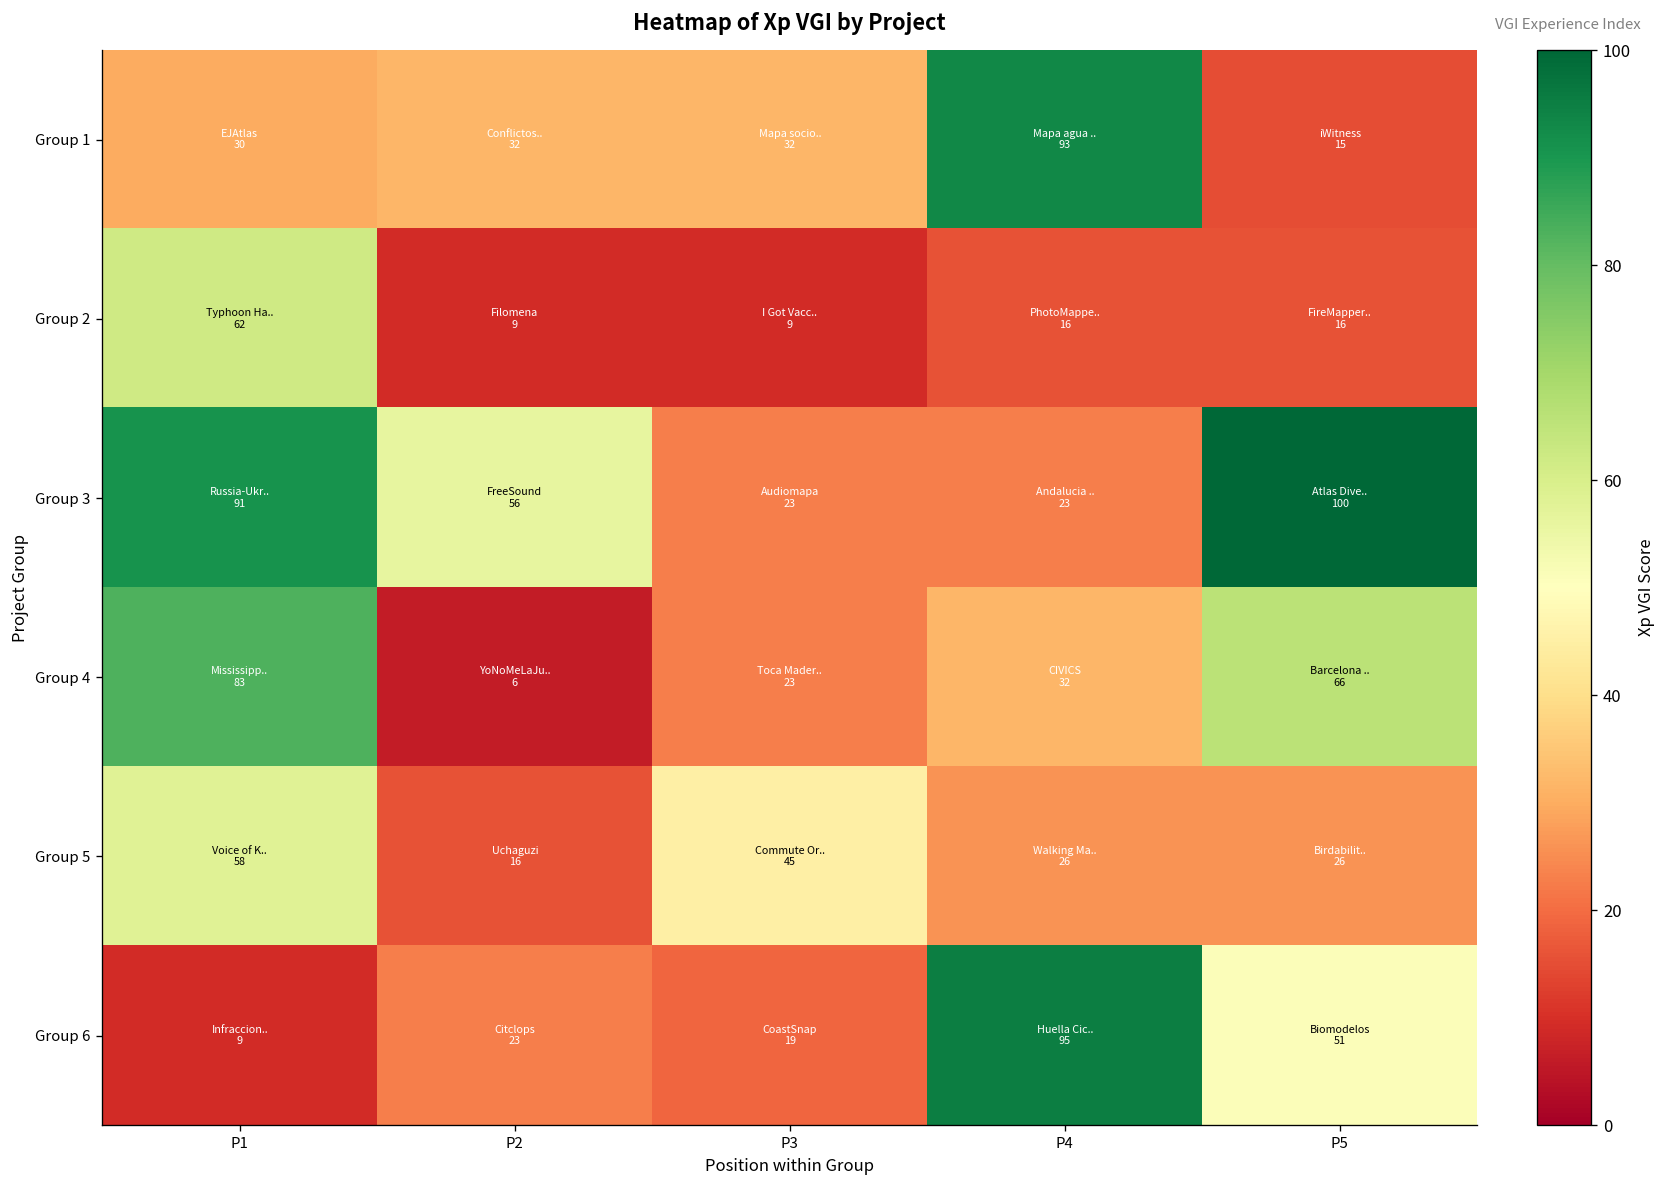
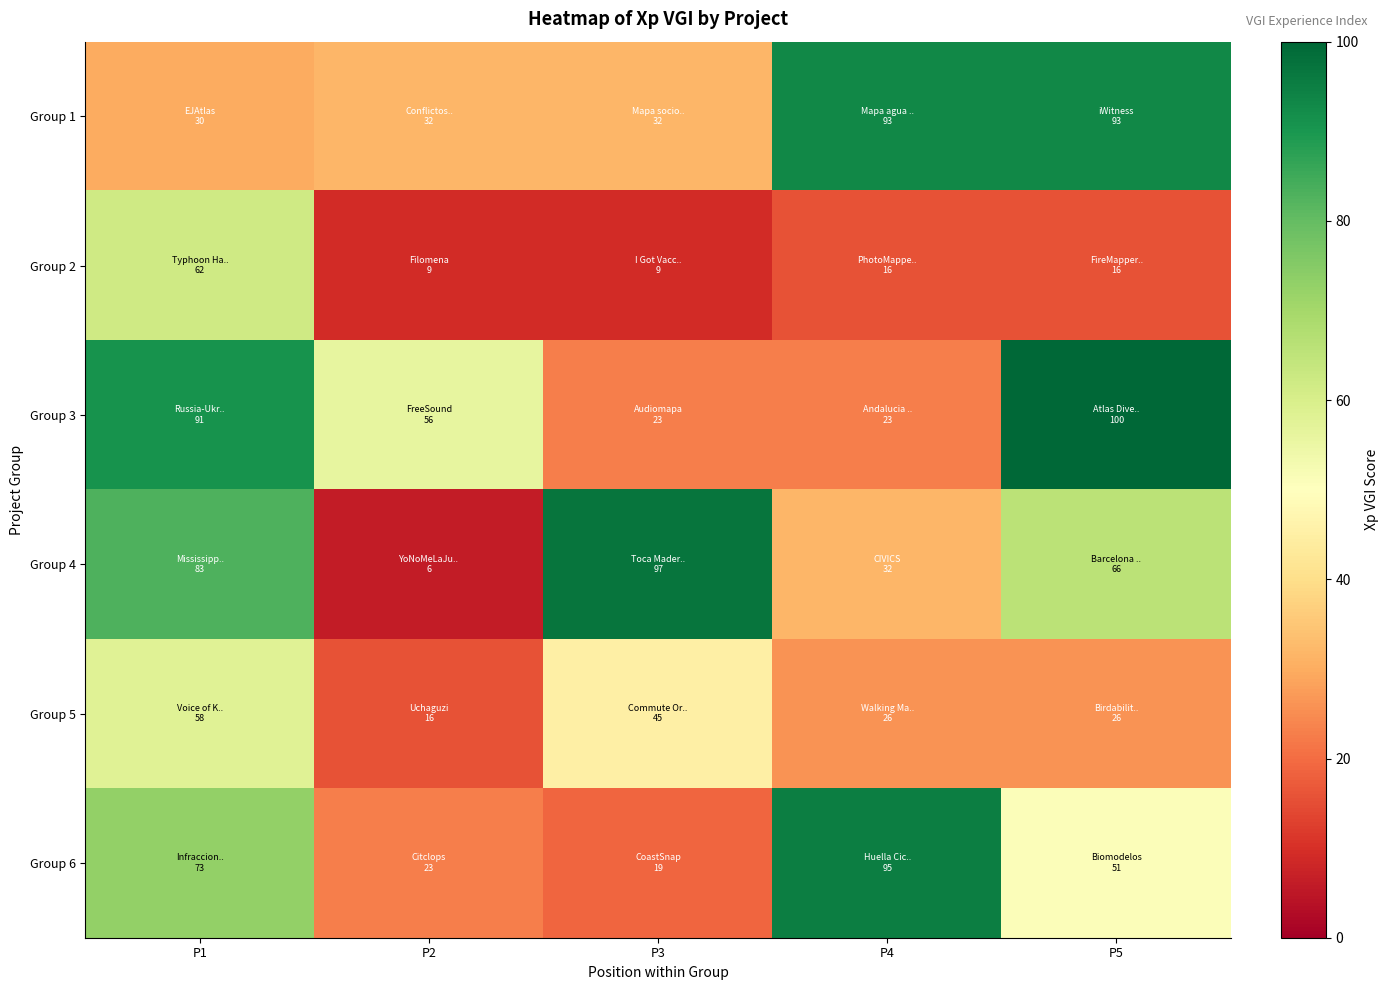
  {
    "Group 1": {
      "P1": 30,
      "P2": 32,
      "P3": 32,
      "P4": 93,
-     "P5": 15
+     "P5": 93
    },
    "Group 2": {
      "P1": 62,
      "P2": 9,
      "P3": 9,
      "P4": 16,
      "P5": 16
    },
    "Group 3": {
      "P1": 91,
      "P2": 56,
      "P3": 23,
      "P4": 23,
      "P5": 100
    },
    "Group 4": {
      "P1": 83,
      "P2": 6,
-     "P3": 23,
+     "P3": 97,
      "P4": 32,
      "P5": 66
    },
    "Group 5": {
      "P1": 58,
      "P2": 16,
      "P3": 45,
      "P4": 26,
      "P5": 26
    },
    "Group 6": {
-     "P1": 9,
+     "P1": 73,
      "P2": 23,
      "P3": 19,
      "P4": 95,
      "P5": 51
    }
  }
